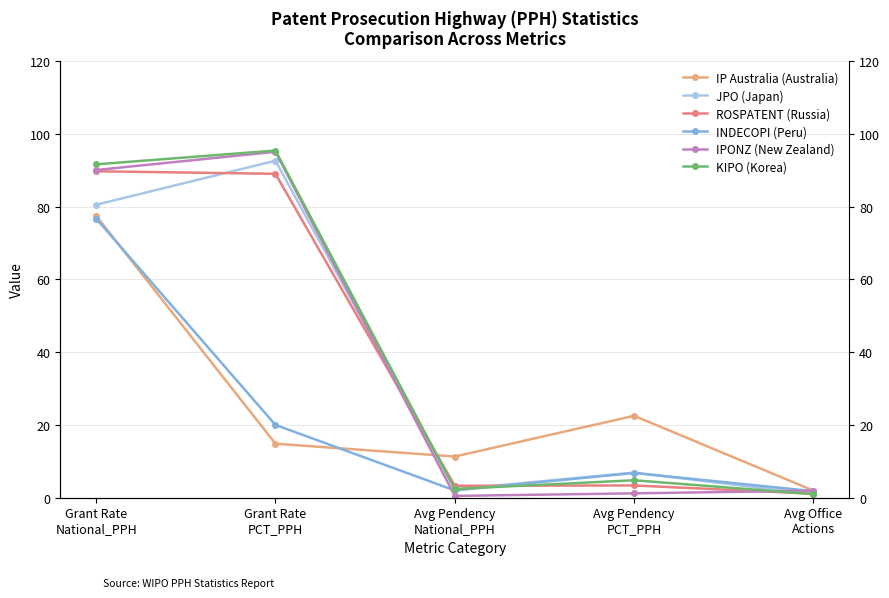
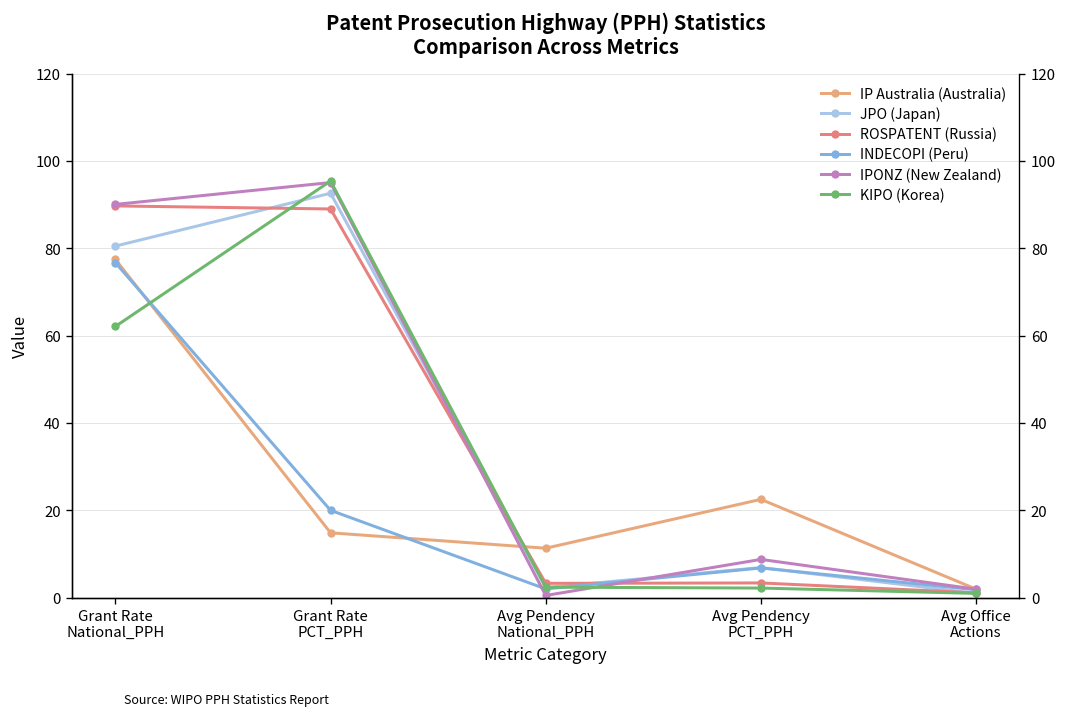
  {
    "IPONZ (New Zealand)": {
      "Avg Pendency National_PPH": 1,
-     "Avg Pendency PCT_PPH": 1
+     "Avg Pendency PCT_PPH": 9
    },
    "KIPO (Korea)": {
-     "Grant Rate National_PPH": 92,
-     "Avg Pendency PCT_PPH": 5
+     "Grant Rate National_PPH": 62,
+     "Avg Pendency PCT_PPH": 2
    }
  }
